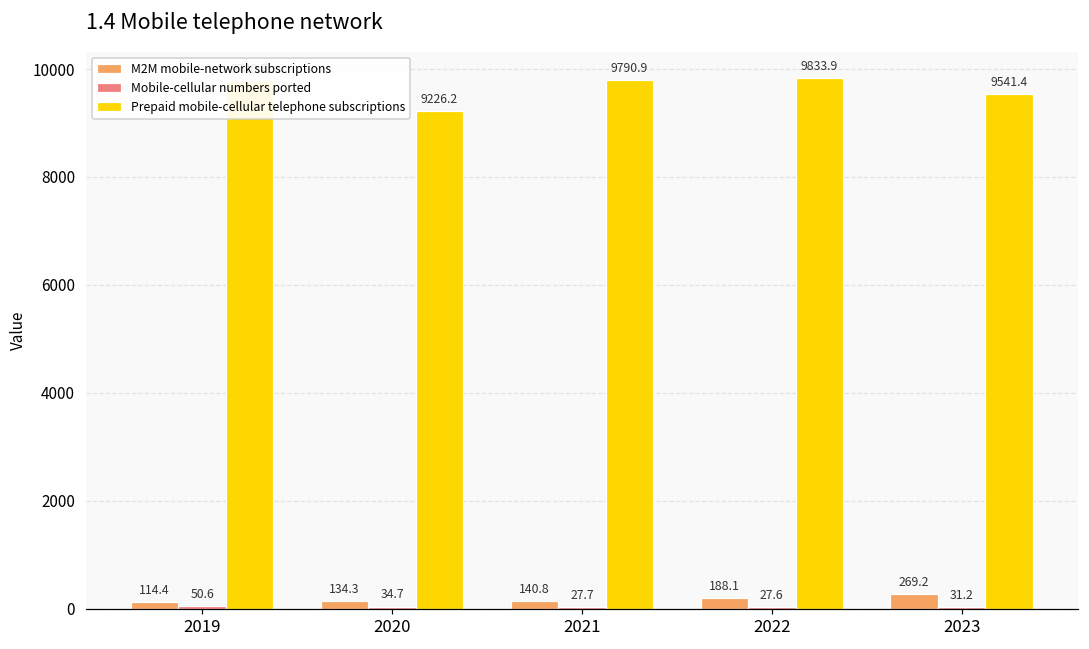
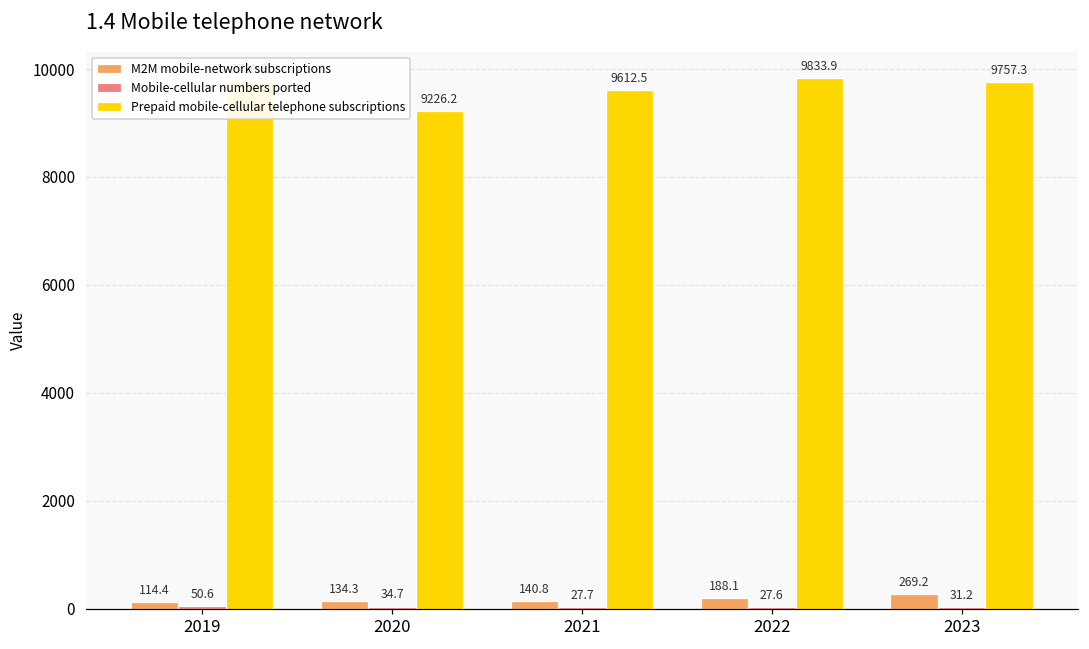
  {
    "Prepaid mobile-cellular telephone subscriptions": {
      "2020": 9226.2,
-     "2021": 9790.9,
+     "2021": 9612.5,
      "2022": 9833.9,
-     "2023": 9541.4
+     "2023": 9757.3
    }
  }
